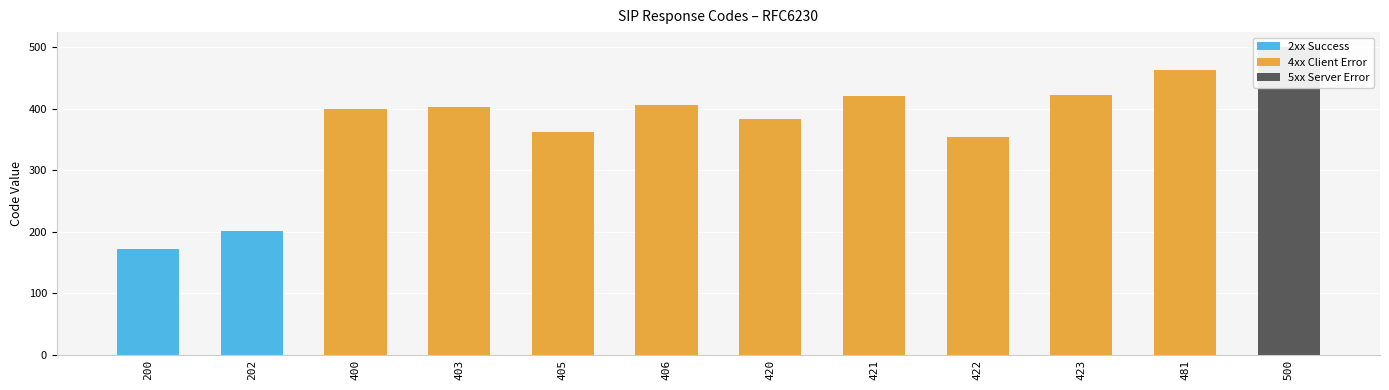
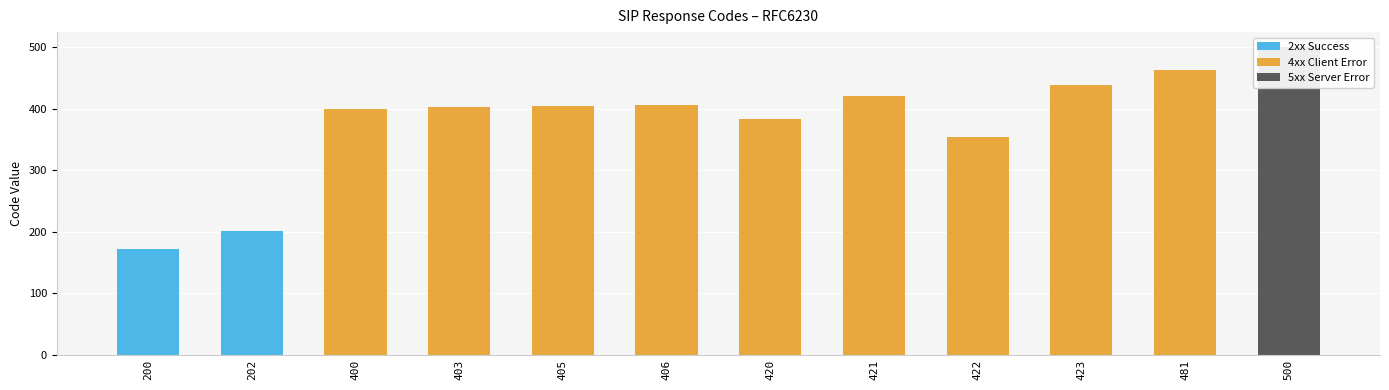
  {
    "200": 170,
    "202": 200,
    "400": 400,
    "403": 400,
-   "405": 360,
+   "405": 410,
    "406": 410,
    "420": 380,
    "421": 420,
    "422": 360,
-   "423": 420,
+   "423": 440,
    "481": 460
  }
